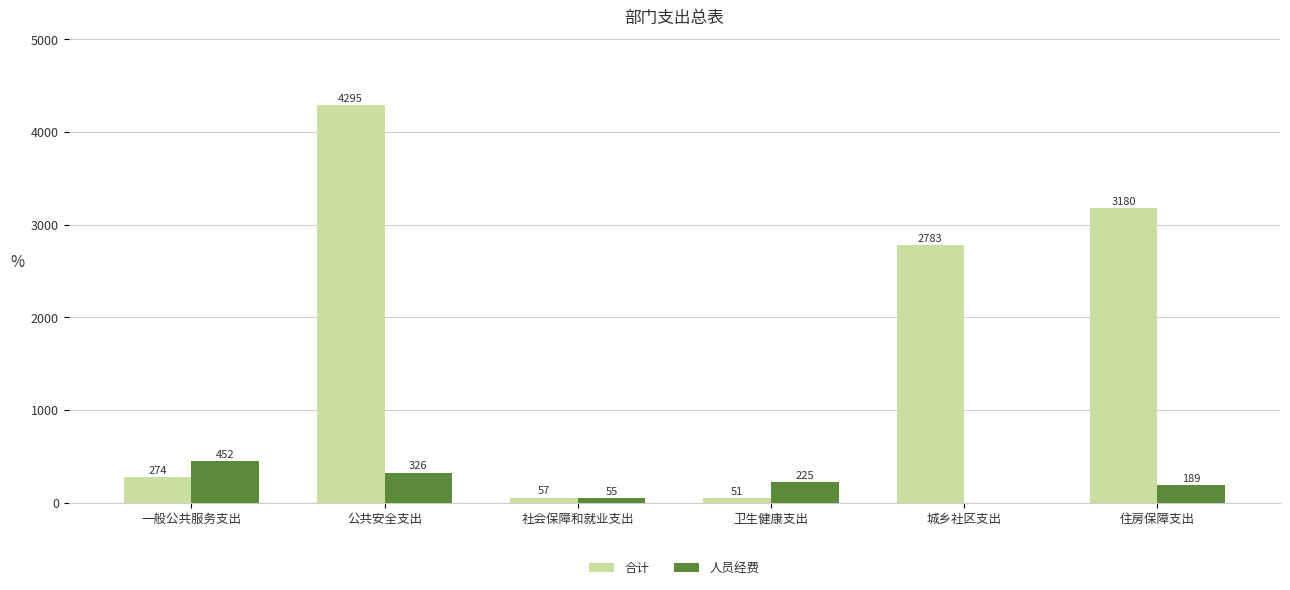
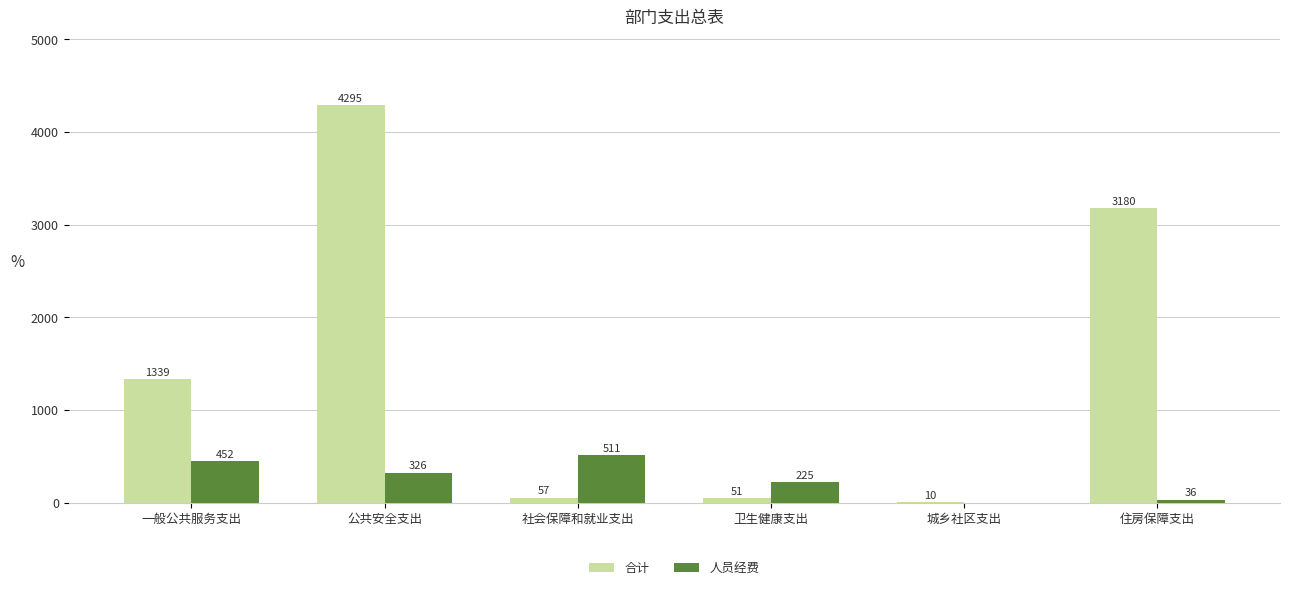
  {
    "合计": {
-     "一般公共服务支出": 274,
+     "一般公共服务支出": 1339,
      "公共安全支出": 4295,
      "社会保障和就业支出": 57,
      "卫生健康支出": 51,
-     "城乡社区支出": 2783,
+     "城乡社区支出": 10,
      "住房保障支出": 3180
    },
    "人员经费": {
      "一般公共服务支出": 452,
      "公共安全支出": 326,
-     "社会保障和就业支出": 55,
+     "社会保障和就业支出": 511,
      "卫生健康支出": 225,
-     "住房保障支出": 189
+     "住房保障支出": 36
    }
  }
